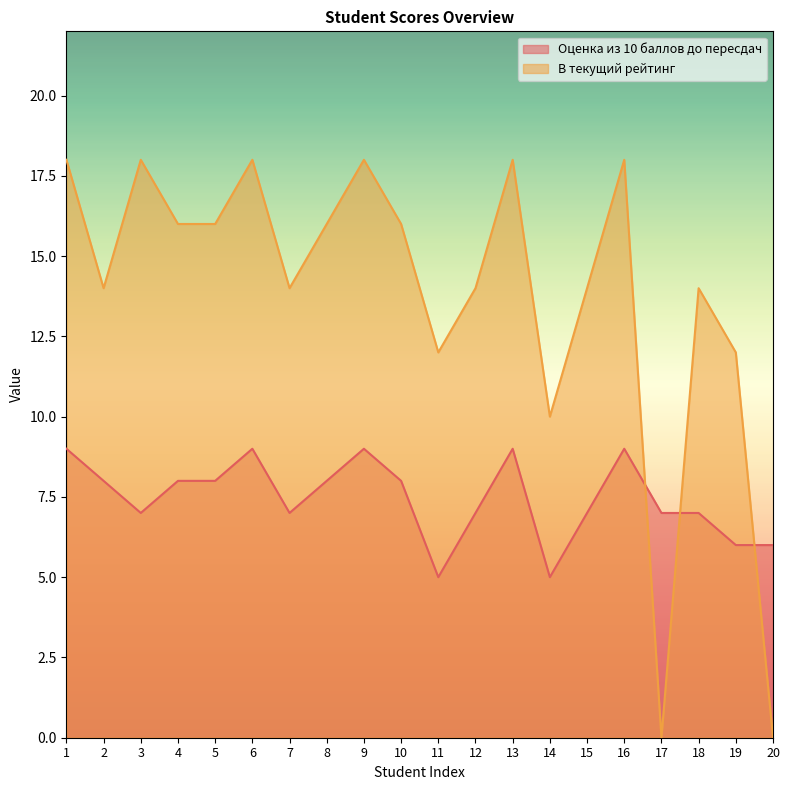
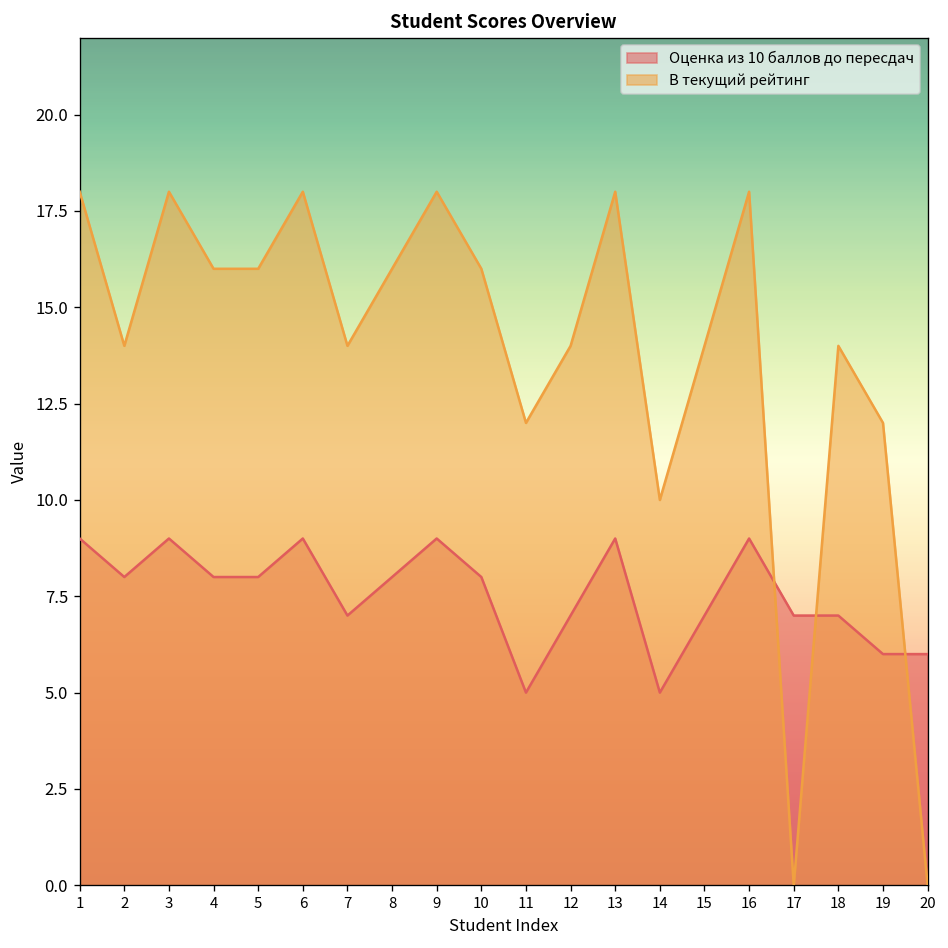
  {
    "Оценка из 10 баллов до пересдач": {
      "1": 9,
      "2": 8,
-     "3": 7,
+     "3": 9,
      "4": 8,
      "5": 8,
      "6": 9,
      "7": 7,
      "8": 8,
      "9": 9,
      "10": 8,
      "11": 5,
      "12": 7,
      "13": 9,
      "14": 5,
      "15": 7,
      "16": 9,
      "17": 7,
      "18": 7,
      "19": 6,
      "20": 6
    },
    "В текущий рейтинг": {
      "1": 18,
      "2": 14,
      "3": 18,
      "4": 16,
      "5": 16,
      "6": 18,
      "7": 14,
      "8": 16,
      "9": 18,
      "10": 16,
      "11": 12,
      "12": 14,
      "13": 18,
      "14": 10,
      "15": 14,
      "16": 18,
      "17": 0,
      "18": 14,
      "19": 12,
      "20": 0
    }
  }
